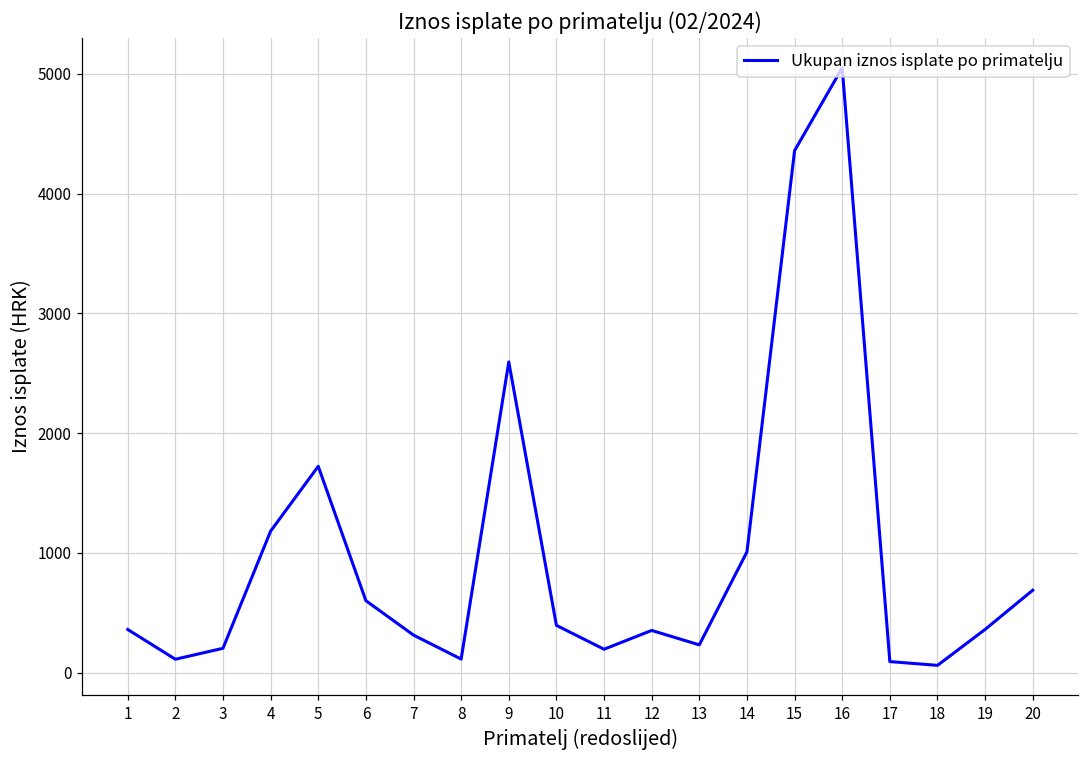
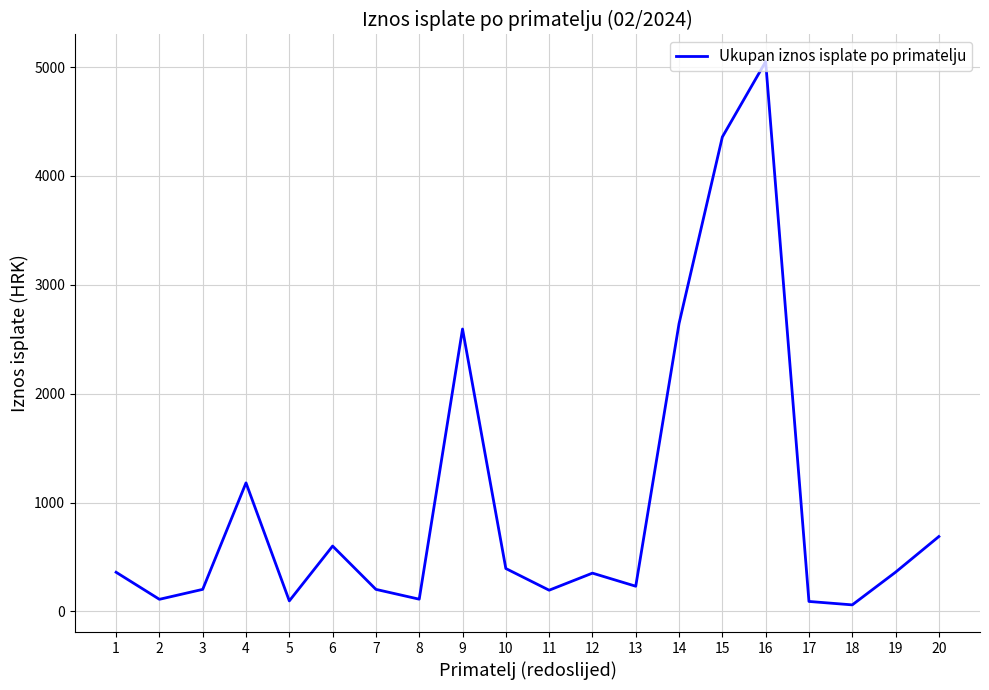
  {
    "1": 360,
    "2": 110,
    "3": 200,
    "4": 1180,
-   "5": 1720,
+   "5": 100,
    "6": 600,
-   "7": 310,
+   "7": 200,
    "8": 110,
    "9": 2590,
    "10": 390,
    "11": 190,
    "12": 350,
    "13": 230,
-   "14": 1010,
+   "14": 2640,
    "15": 4360,
    "17": 90,
    "18": 60,
    "19": 360,
    "20": 690
  }
